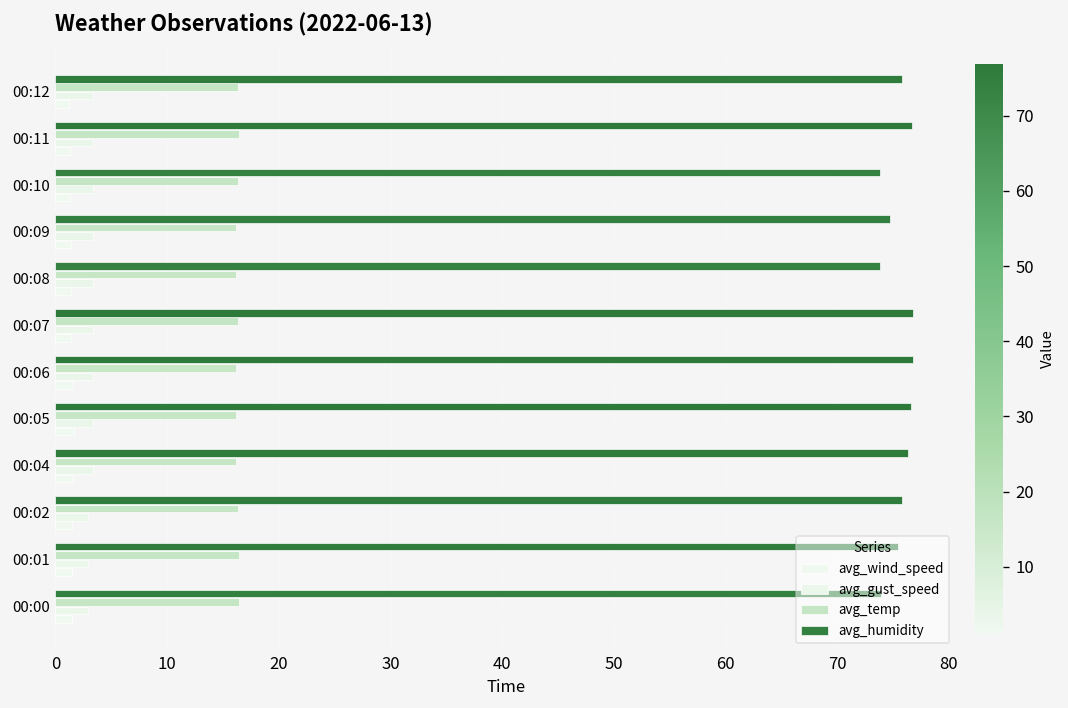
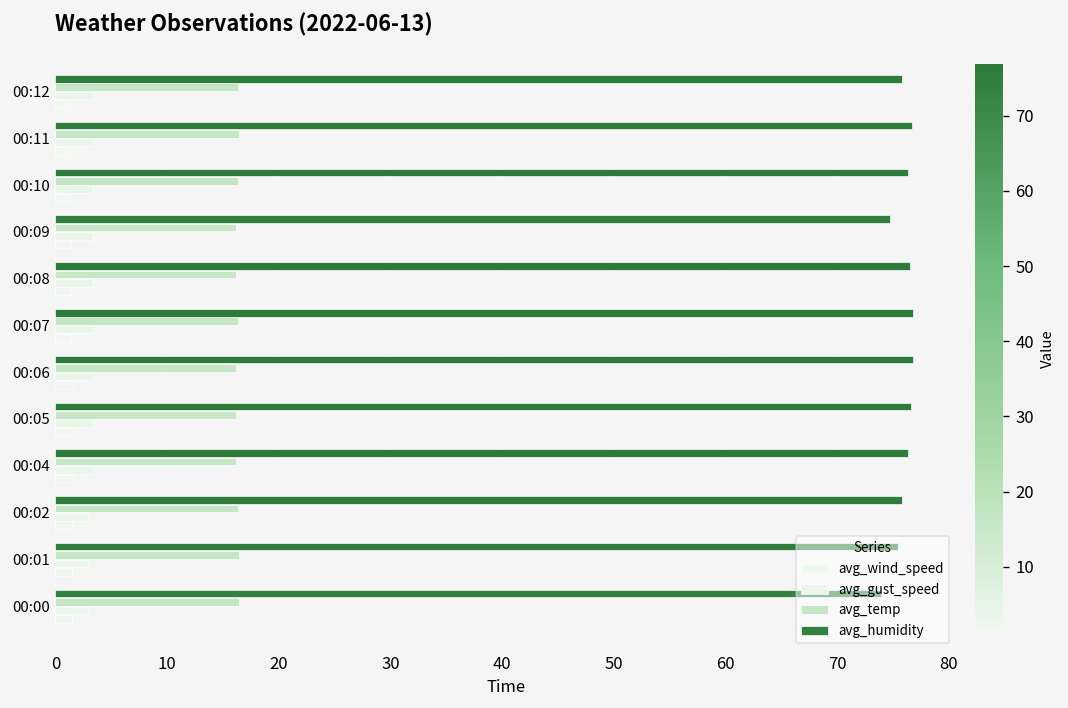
  {
    "avg_humidity": {
      "00:12": 76,
      "00:11": 77,
-     "00:10": 74,
+     "00:10": 76,
      "00:09": 75,
-     "00:08": 74,
+     "00:08": 77,
      "00:07": 77,
      "00:06": 77,
      "00:05": 77,
      "00:04": 76,
      "00:02": 76
    }
  }
